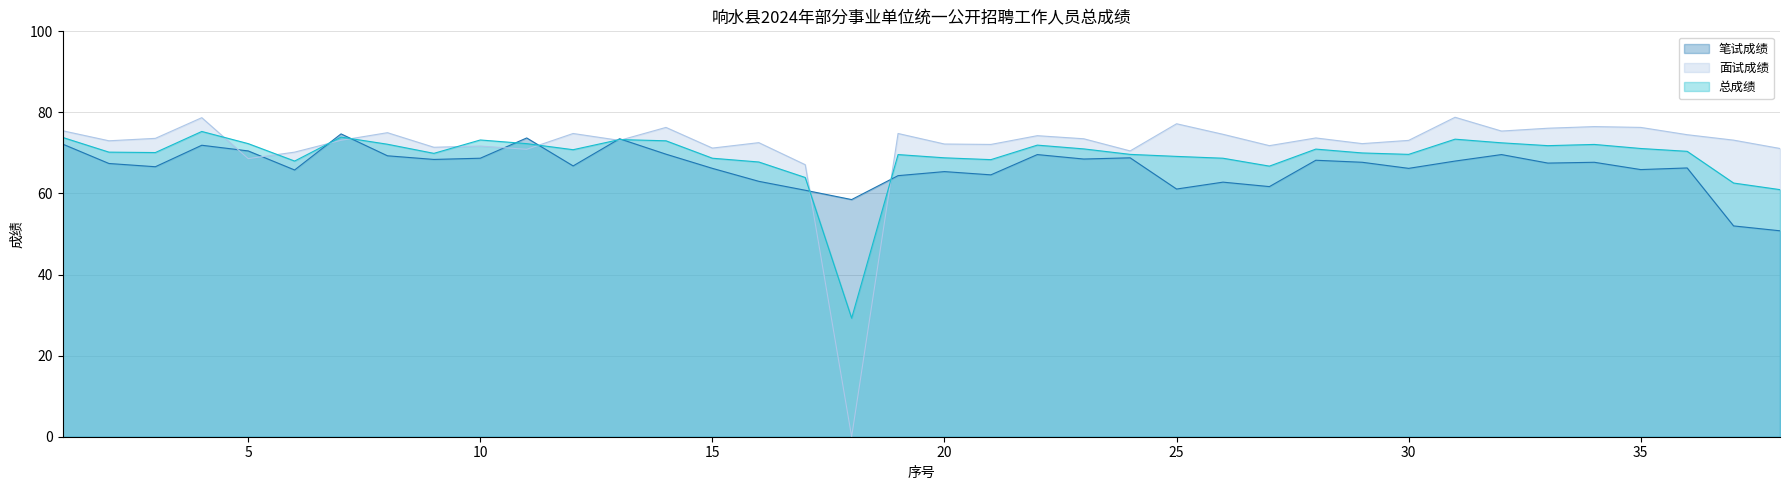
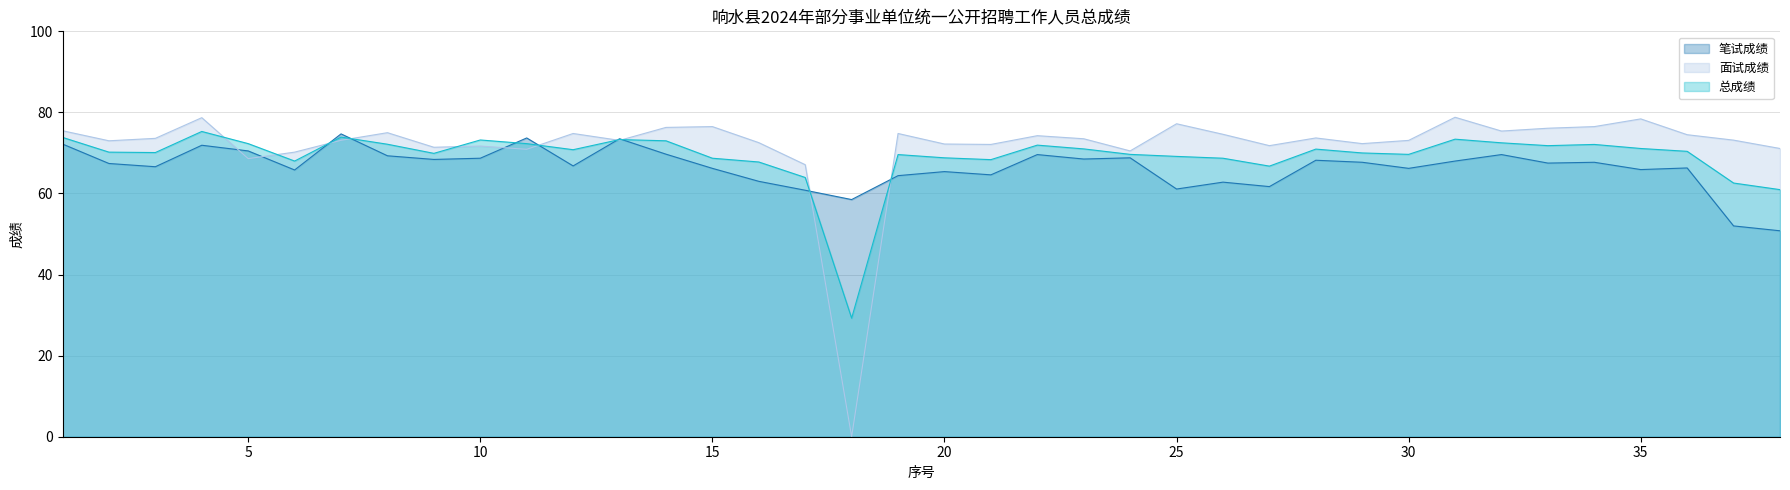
  {
    "面试成绩": {
      "5": 69,
      "10": 72,
-     "15": 71,
+     "15": 77,
      "20": 72,
      "25": 77,
      "30": 73,
-     "35": 76
+     "35": 78
    }
  }
